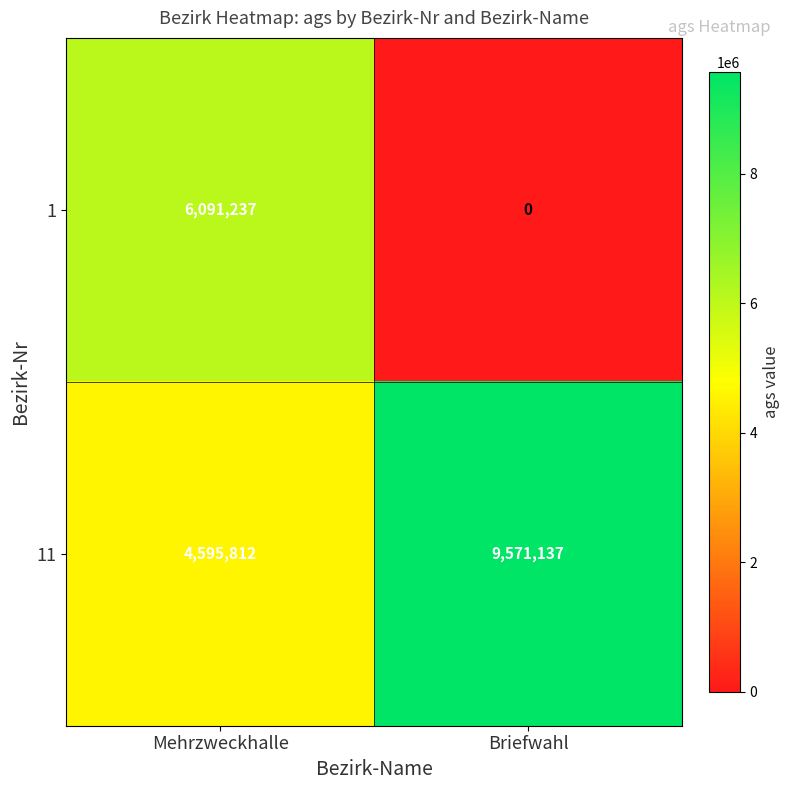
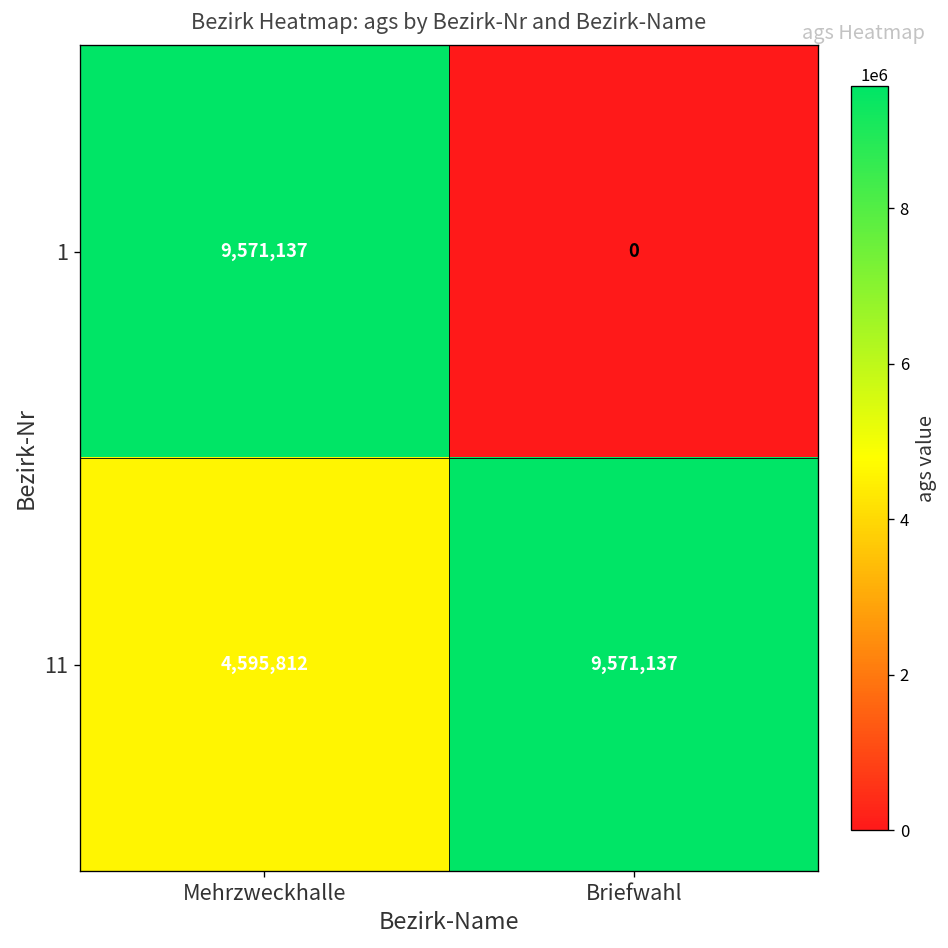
  {
    "1": {
-     "Mehrzweckhalle": "6,091,237",
+     "Mehrzweckhalle": "9,571,137",
      "Briefwahl": "0"
    },
    "11": {
      "Mehrzweckhalle": "4,595,812",
      "Briefwahl": "9,571,137"
    }
  }
